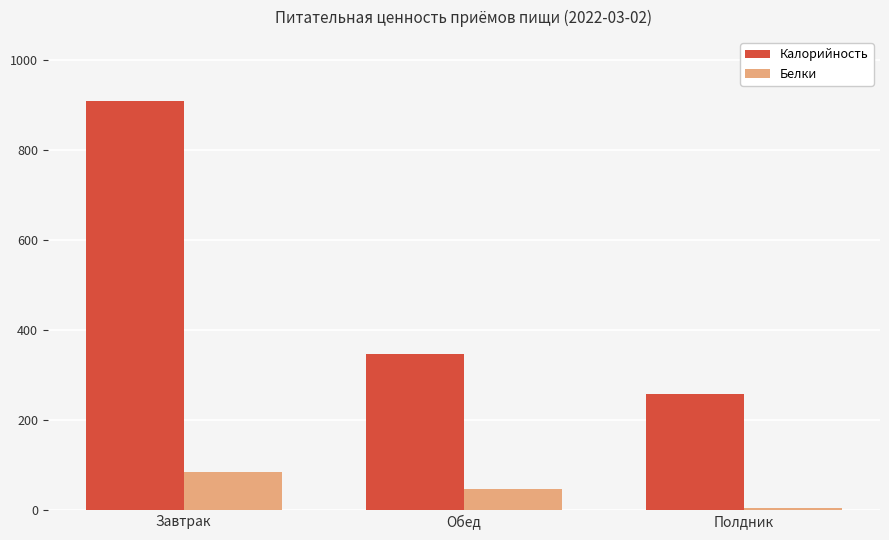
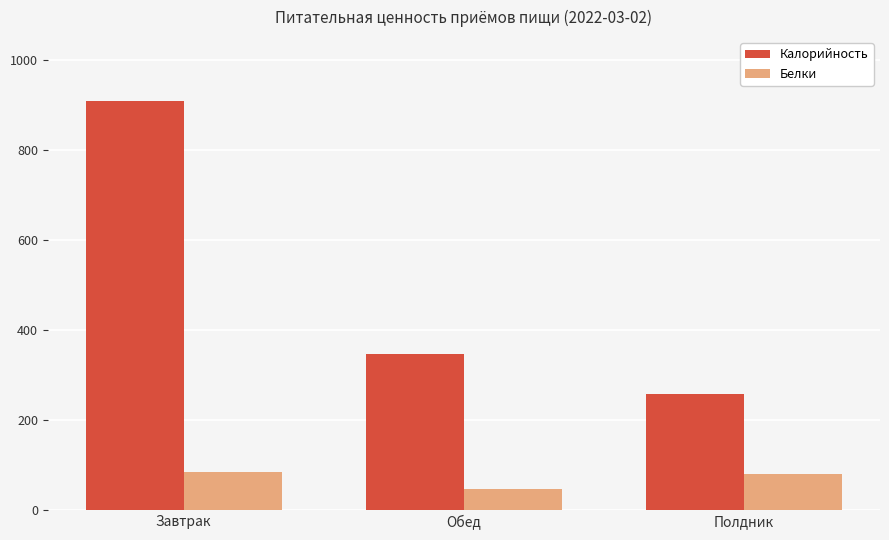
  {
    "Калорийность": {
      "Завтрак": 910,
      "Обед": 350,
      "Полдник": 260
    },
    "Белки": {
      "Завтрак": 90,
      "Обед": 50,
-     "Полдник": 0
+     "Полдник": 80
    }
  }
